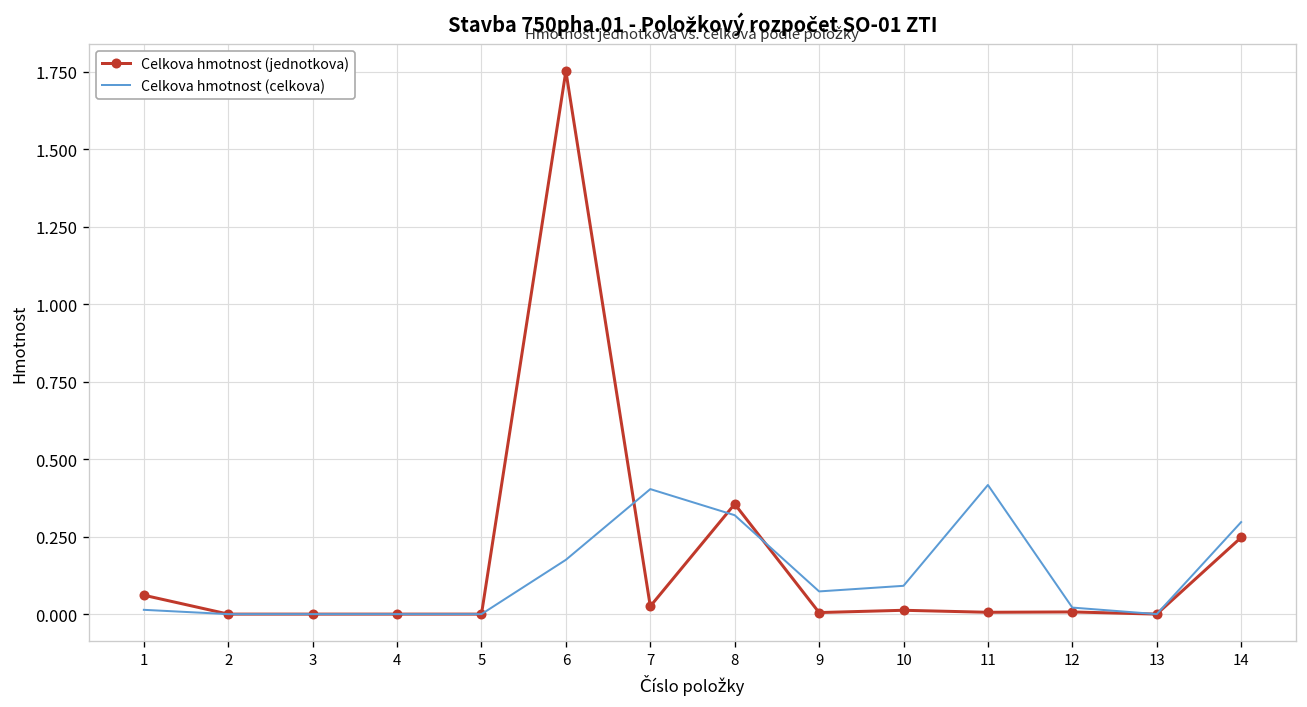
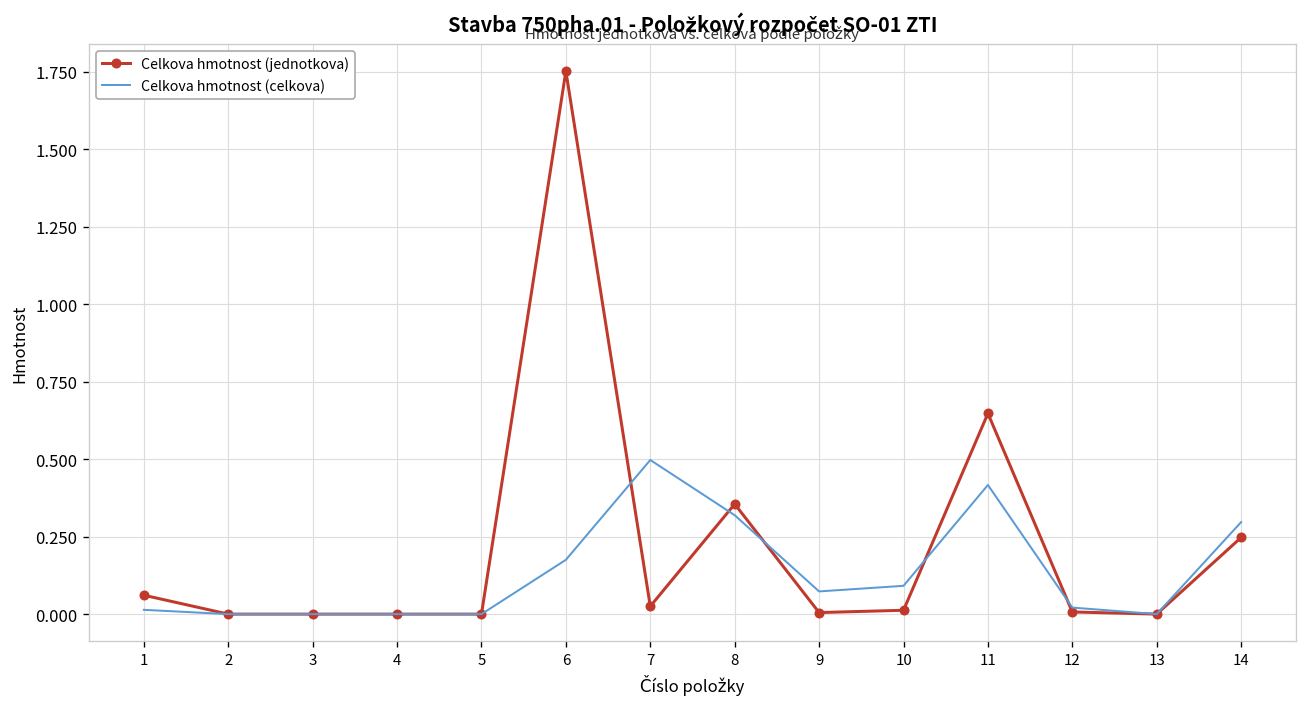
  {
    "Celkova hmotnost (jednotkova)": {
      "1": 0.06,
      "6": 1.75,
      "7": 0.03,
      "8": 0.36,
      "9": 0.01,
      "10": 0.01,
-     "11": 0.01,
+     "11": 0.65,
      "12": 0.01,
      "14": 0.25
    },
    "Celkova hmotnost (celkova)": {
      "1": 0.01,
      "6": 0.18,
-     "7": 0.40,
+     "7": 0.50,
      "8": 0.32,
      "9": 0.07,
      "10": 0.09,
      "11": 0.42,
      "12": 0.02,
      "14": 0.30
    }
  }
